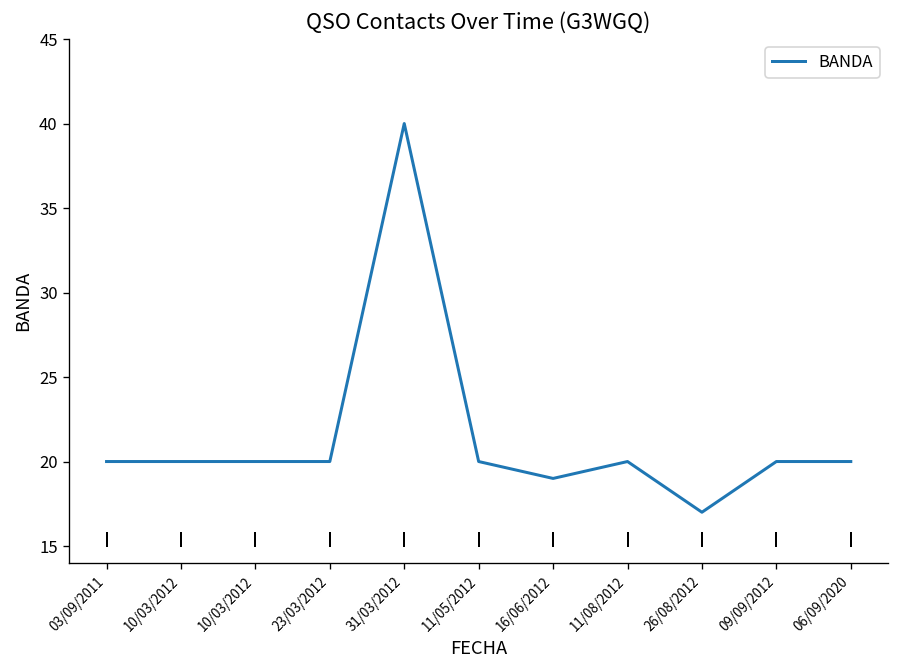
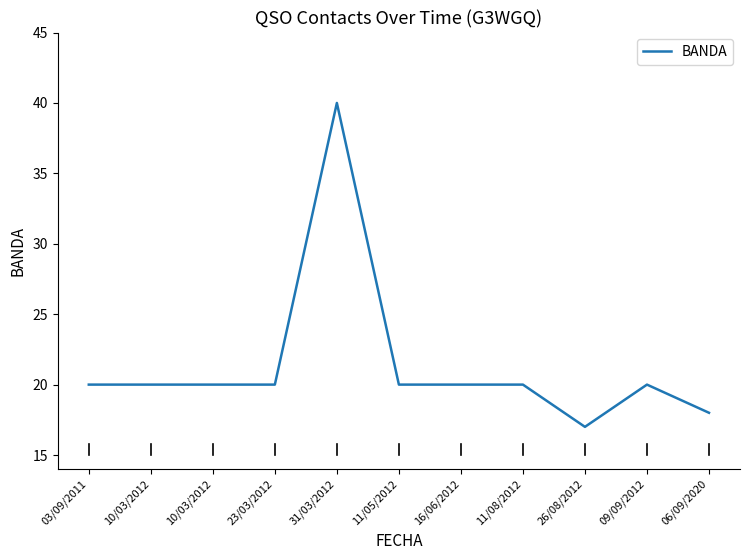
  {
    "BANDA": {
      "03/09/2011": 20,
      "23/03/2012": 20,
      "31/03/2012": 40,
      "11/05/2012": 20,
-     "16/06/2012": 19,
+     "16/06/2012": 20,
      "11/08/2012": 20,
      "26/08/2012": 17,
      "09/09/2012": 20,
-     "06/09/2020": 20
+     "06/09/2020": 18
    }
  }
